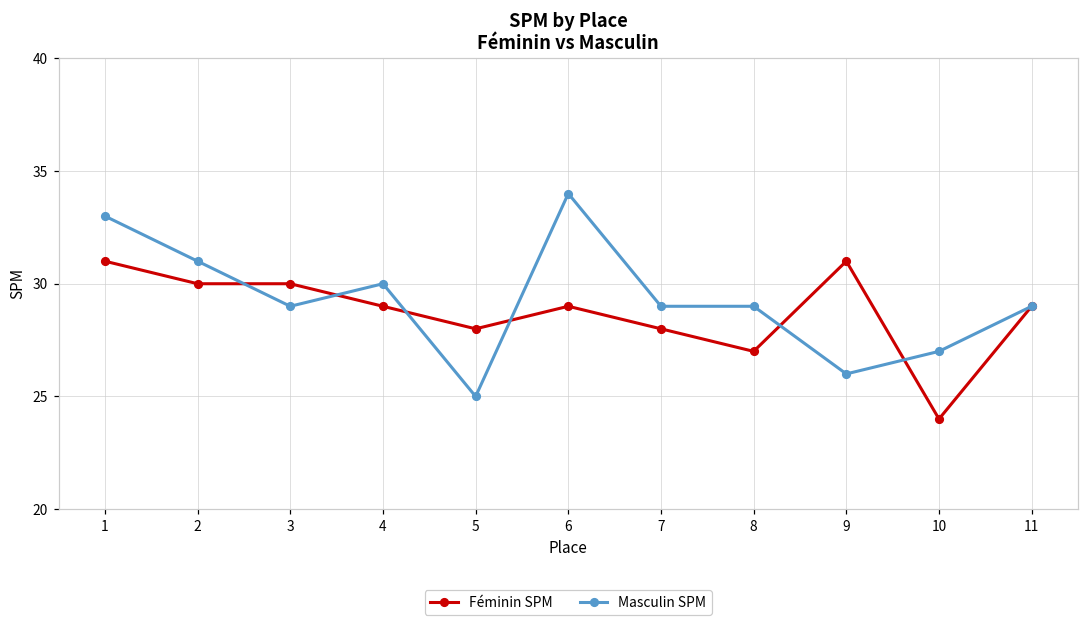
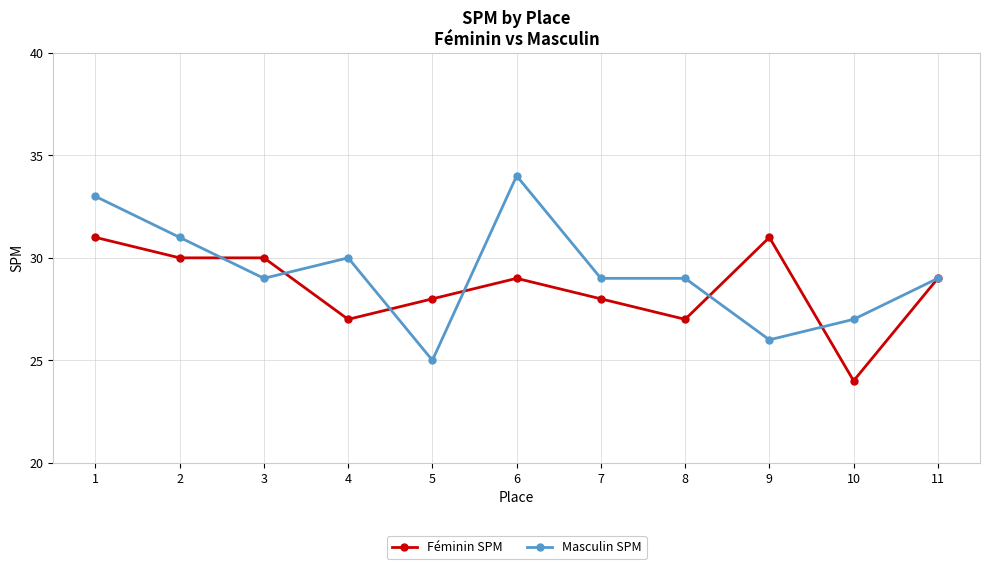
  {
    "Féminin SPM": {
      "1": 31,
      "2": 30,
      "3": 30,
-     "4": 29,
+     "4": 27,
      "5": 28,
      "6": 29,
      "7": 28,
      "8": 27,
      "9": 31,
      "10": 24
    },
    "Masculin SPM": {
      "1": 33,
      "2": 31,
      "3": 29,
      "4": 30,
      "5": 25,
      "6": 34,
      "7": 29,
      "8": 29,
      "9": 26,
      "10": 27
    }
  }
